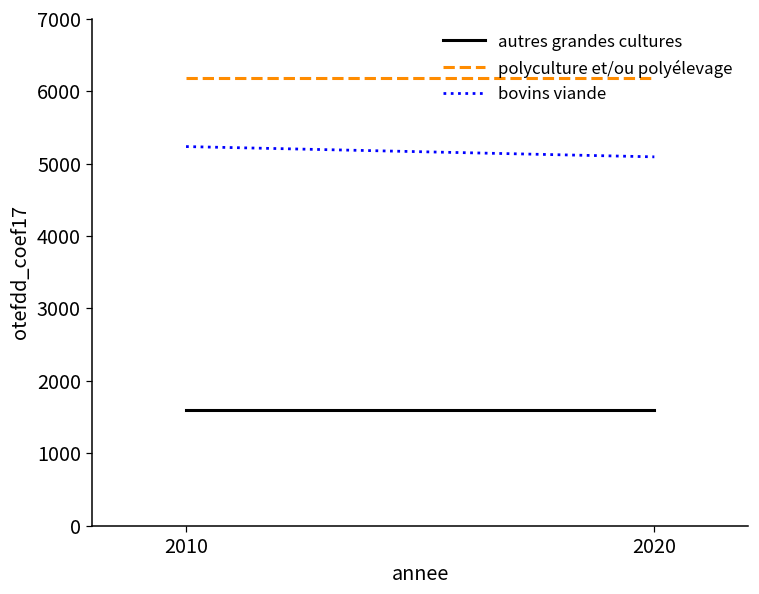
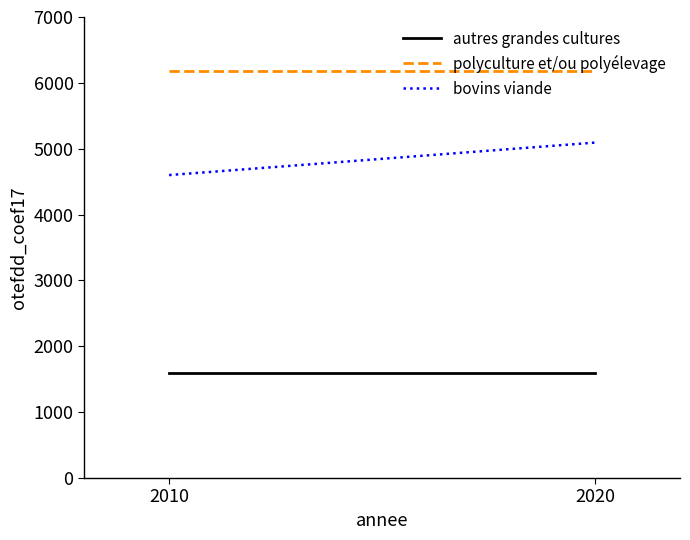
  {
    "autres grandes cultures": {
      "2010": 1600,
      "2020": 1600
    },
    "polyculture et/ou polyélevage": {
      "2010": 6200,
      "2020": 6200
    },
    "bovins viande": {
-     "2010": 5200,
+     "2010": 4600,
      "2020": 5100
    }
  }
